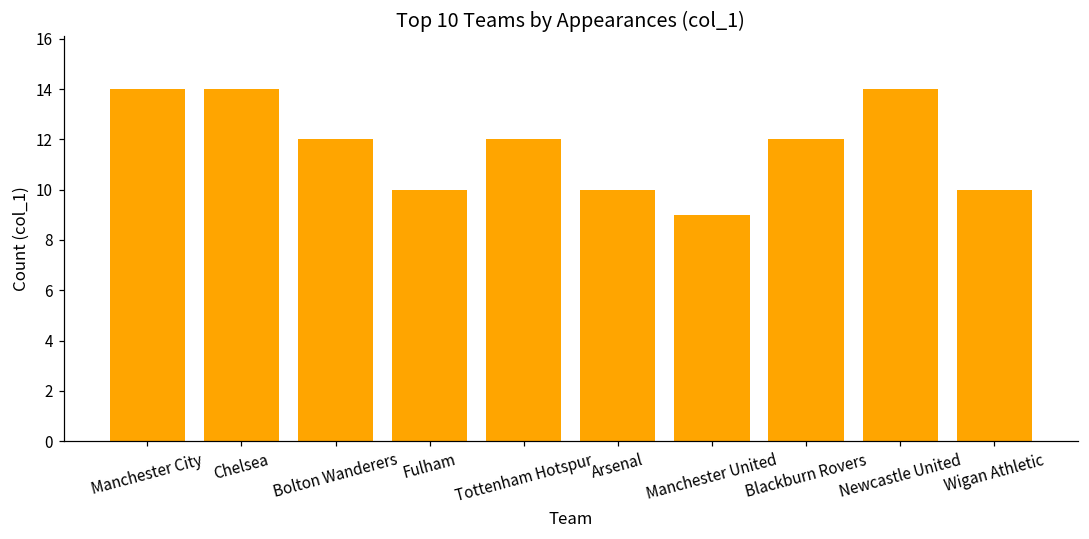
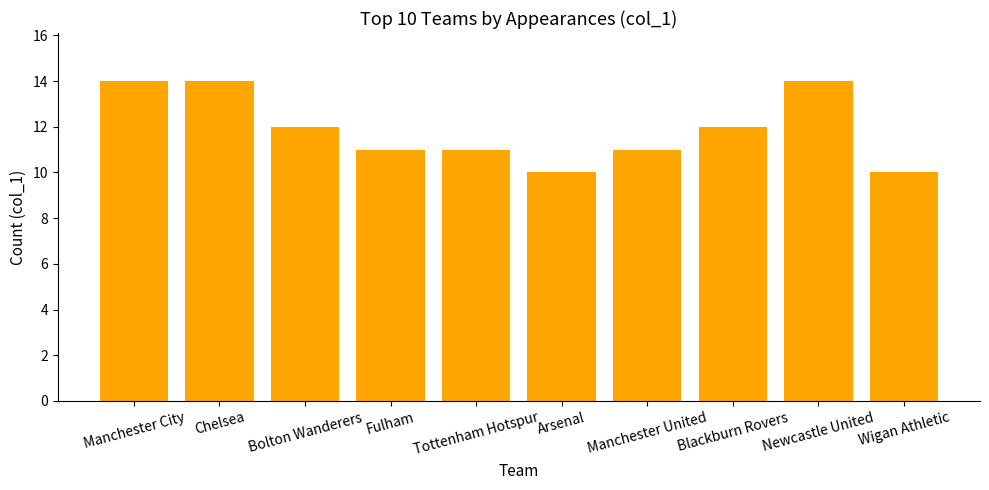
  {
    "Manchester City": 14,
    "Chelsea": 14,
    "Bolton Wanderers": 12,
-   "Fulham": 10,
-   "Tottenham Hotspur": 12,
+   "Fulham": 11,
+   "Tottenham Hotspur": 11,
    "Arsenal": 10,
-   "Manchester United": 9,
+   "Manchester United": 11,
    "Blackburn Rovers": 12,
    "Newcastle United": 14,
    "Wigan Athletic": 10
  }
